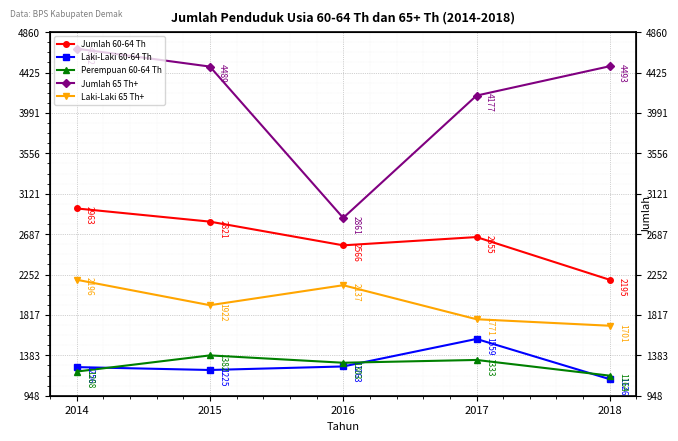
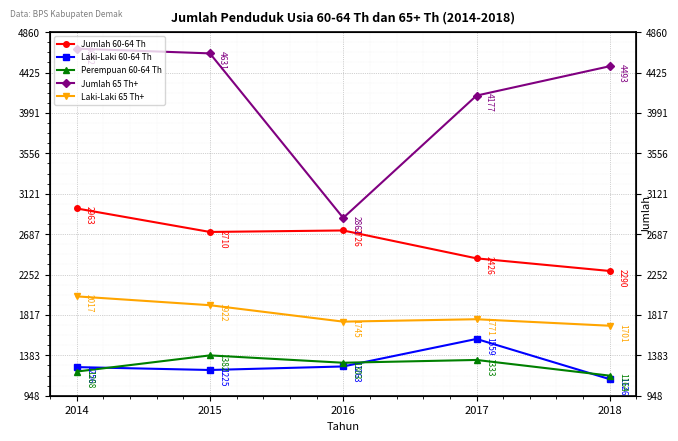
  {
    "Jumlah 60-64 Th": {
      "2014": 2963,
-     "2015": 2821,
-     "2016": 2566,
-     "2017": 2655,
-     "2018": 2195
+     "2015": 2710,
+     "2016": 2726,
+     "2017": 2426,
+     "2018": 2290
    },
    "Laki-Laki 60-64 Th": {
      "2017": 1559
    },
    "Perempuan 60-64 Th": {
      "2017": 1333
    },
    "Jumlah 65 Th+": {
-     "2015": 4489,
+     "2015": 4631,
      "2016": 2861,
      "2017": 4177,
      "2018": 4493
    },
    "Laki-Laki 65 Th+": {
-     "2014": 2196,
+     "2014": 2017,
      "2015": 1922,
-     "2016": 2137,
+     "2016": 1745,
      "2017": 1771,
      "2018": 1701
    }
  }
